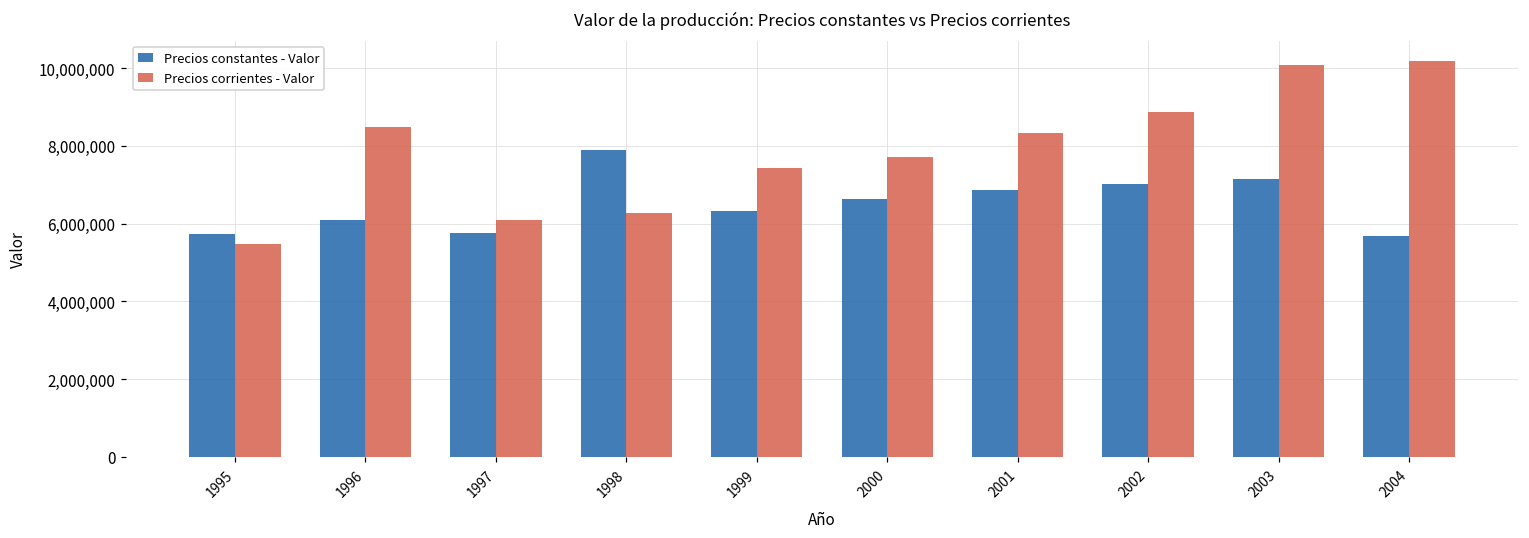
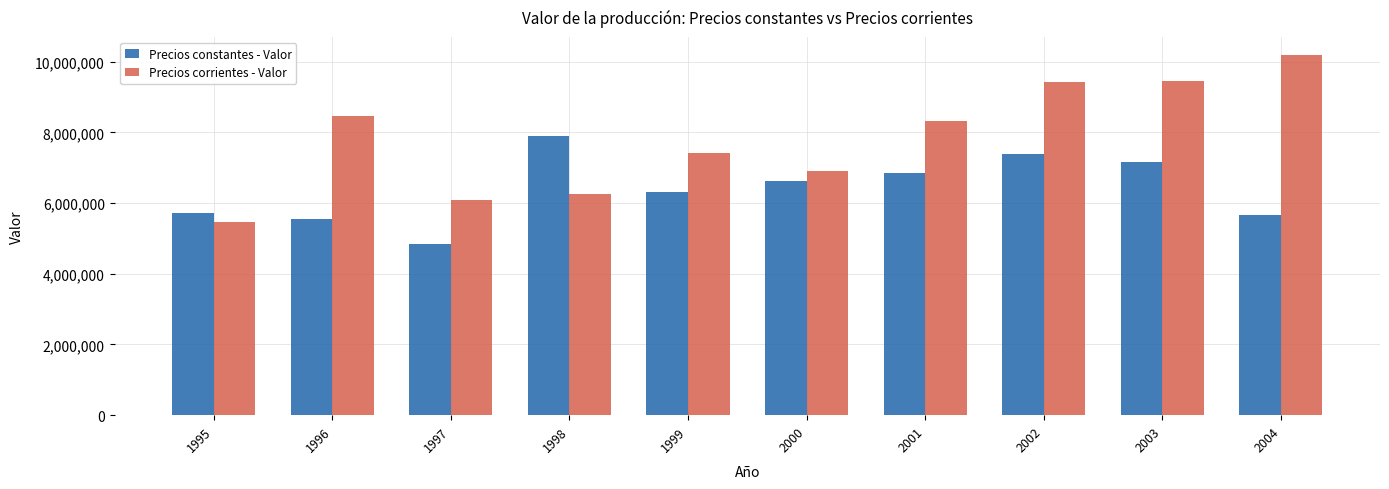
  {
    "Precios constantes - Valor": {
      "1995": "5,700,000",
-     "1996": "6,100,000",
-     "1997": "5,800,000",
+     "1996": "5,600,000",
+     "1997": "4,800,000",
      "1998": "7,900,000",
      "1999": "6,300,000",
      "2000": "6,600,000",
      "2001": "6,900,000",
-     "2002": "7,000,000",
+     "2002": "7,400,000",
      "2003": "7,200,000",
      "2004": "5,700,000"
    },
    "Precios corrientes - Valor": {
      "1995": "5,500,000",
      "1996": "8,500,000",
      "1997": "6,100,000",
      "1998": "6,300,000",
      "1999": "7,400,000",
-     "2000": "7,700,000",
+     "2000": "6,900,000",
      "2001": "8,300,000",
-     "2002": "8,900,000",
-     "2003": "10,100,000",
+     "2002": "9,400,000",
+     "2003": "9,400,000",
      "2004": "10,200,000"
    }
  }
